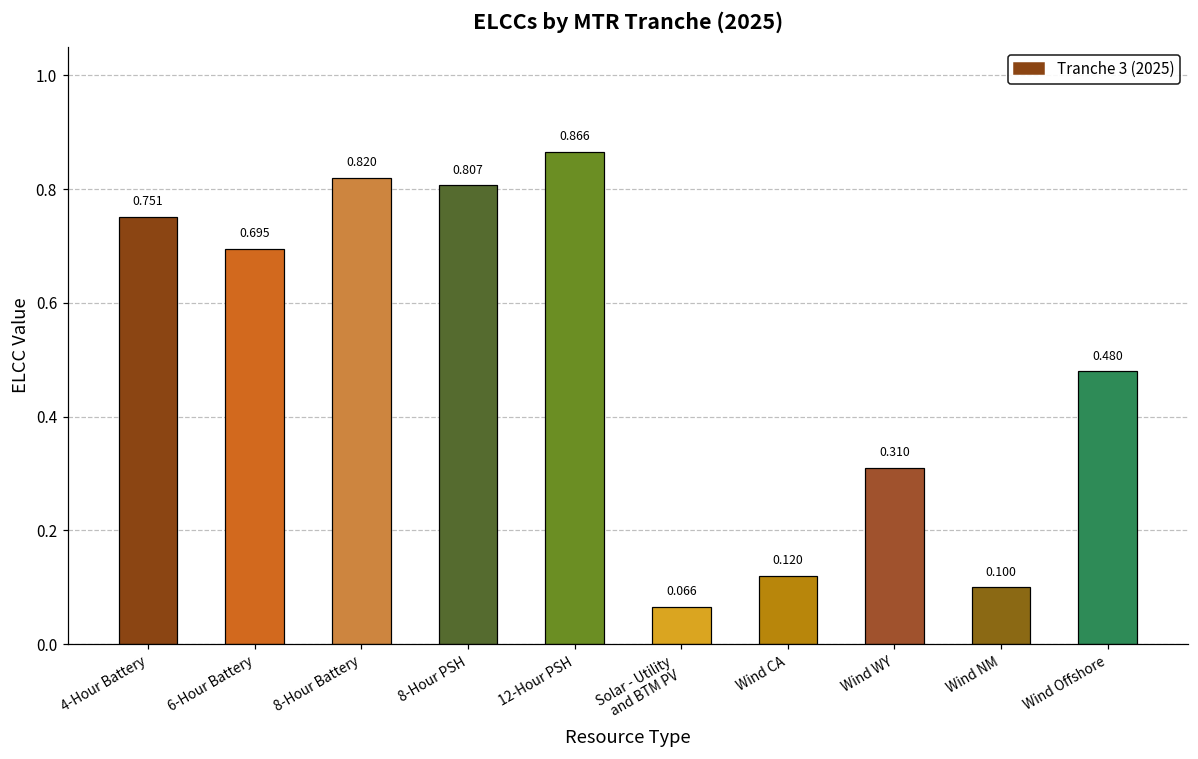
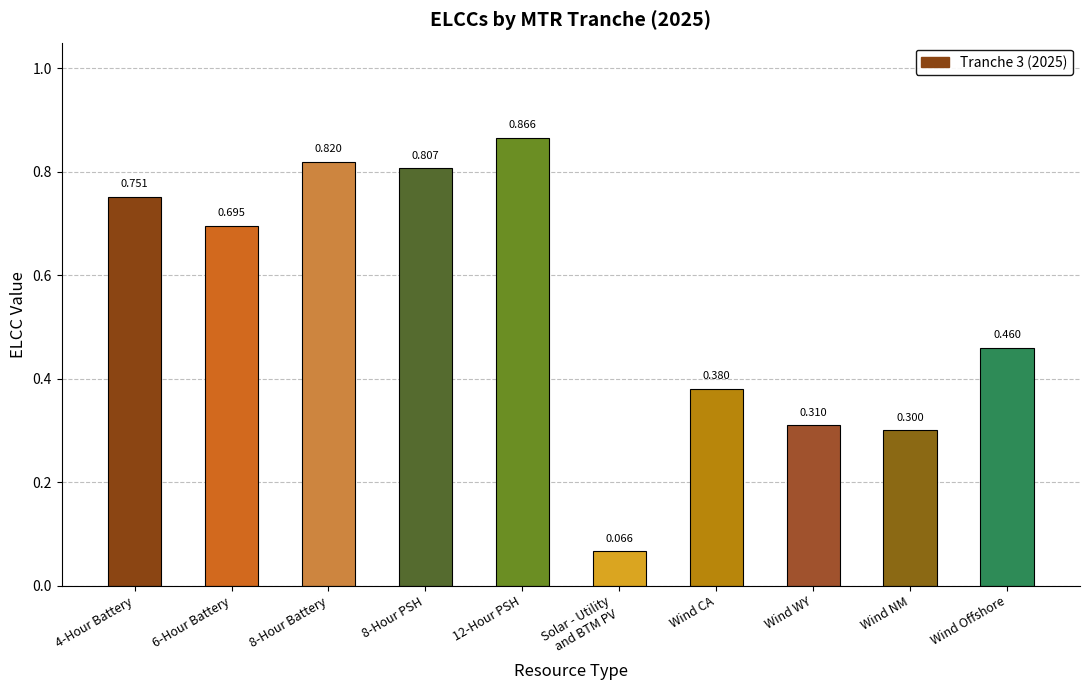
  {
    "4-Hour Battery": 0.751,
    "6-Hour Battery": 0.695,
    "8-Hour Battery": 0.820,
    "8-Hour PSH": 0.807,
    "12-Hour PSH": 0.866,
    "Solar - Utility and BTM PV": 0.066,
-   "Wind CA": 0.120,
+   "Wind CA": 0.380,
    "Wind WY": 0.310,
-   "Wind NM": 0.100,
-   "Wind Offshore": 0.480
+   "Wind NM": 0.300,
+   "Wind Offshore": 0.460
  }
